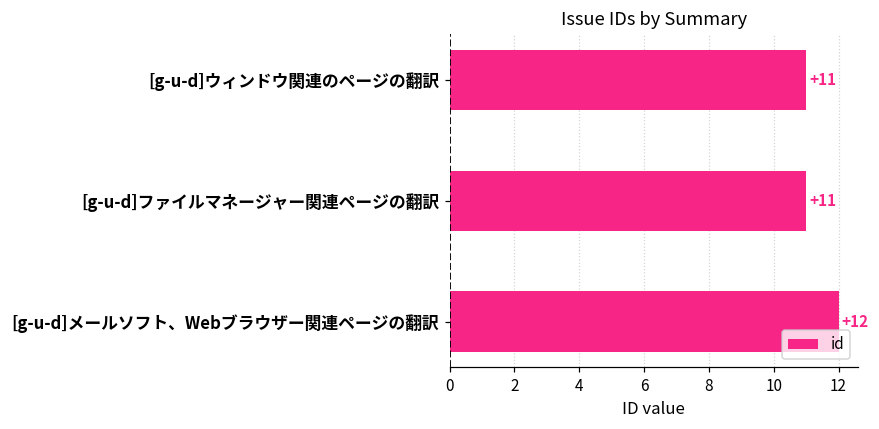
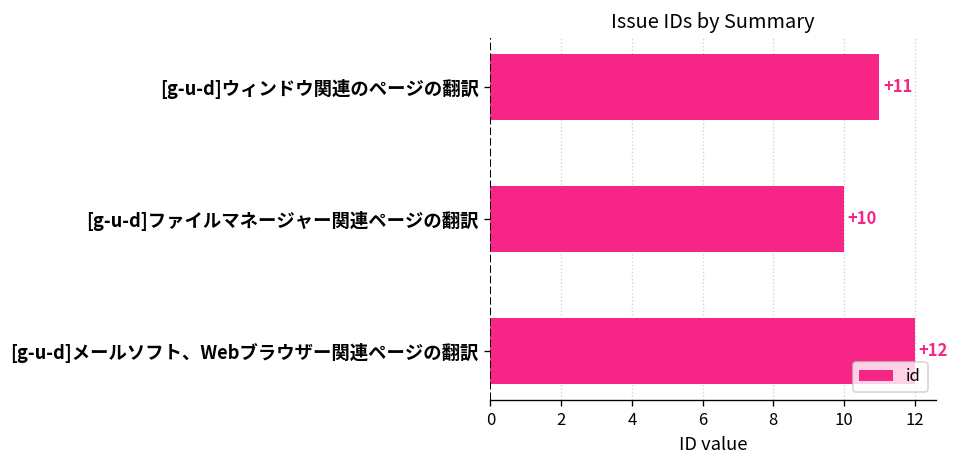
  {
    "[g-u-d]ウィンドウ関連のページの翻訳": "+11",
-   "[g-u-d]ファイルマネージャー関連ページの翻訳": "+11",
+   "[g-u-d]ファイルマネージャー関連ページの翻訳": "+10",
    "[g-u-d]メールソフト、Webブラウザー関連ページの翻訳": "+12"
  }
